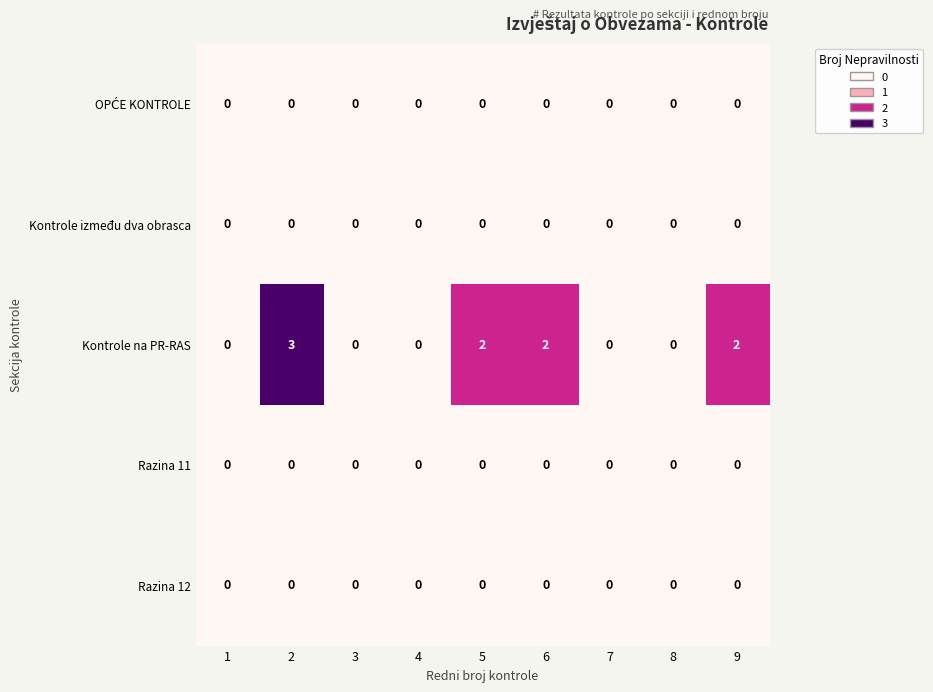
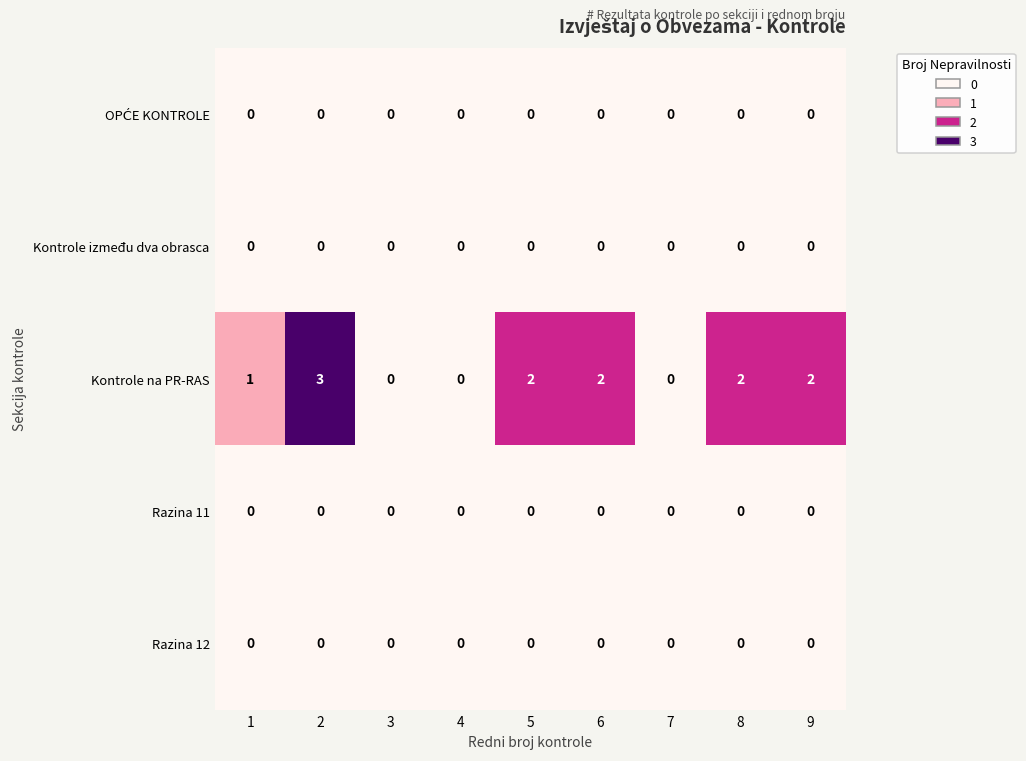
  {
    "OPĆE KONTROLE": {
      "1": 0,
      "2": 0,
      "3": 0,
      "4": 0,
      "5": 0,
      "6": 0,
      "7": 0,
      "8": 0,
      "9": 0
    },
    "Kontrole između dva obrasca": {
      "1": 0,
      "2": 0,
      "3": 0,
      "4": 0,
      "5": 0,
      "6": 0,
      "7": 0,
      "8": 0,
      "9": 0
    },
    "Kontrole na PR-RAS": {
-     "1": 0,
+     "1": 1,
      "2": 3,
      "3": 0,
      "4": 0,
      "5": 2,
      "6": 2,
      "7": 0,
-     "8": 0,
+     "8": 2,
      "9": 2
    },
    "Razina 11": {
      "1": 0,
      "2": 0,
      "3": 0,
      "4": 0,
      "5": 0,
      "6": 0,
      "7": 0,
      "8": 0,
      "9": 0
    },
    "Razina 12": {
      "1": 0,
      "2": 0,
      "3": 0,
      "4": 0,
      "5": 0,
      "6": 0,
      "7": 0,
      "8": 0,
      "9": 0
    }
  }
